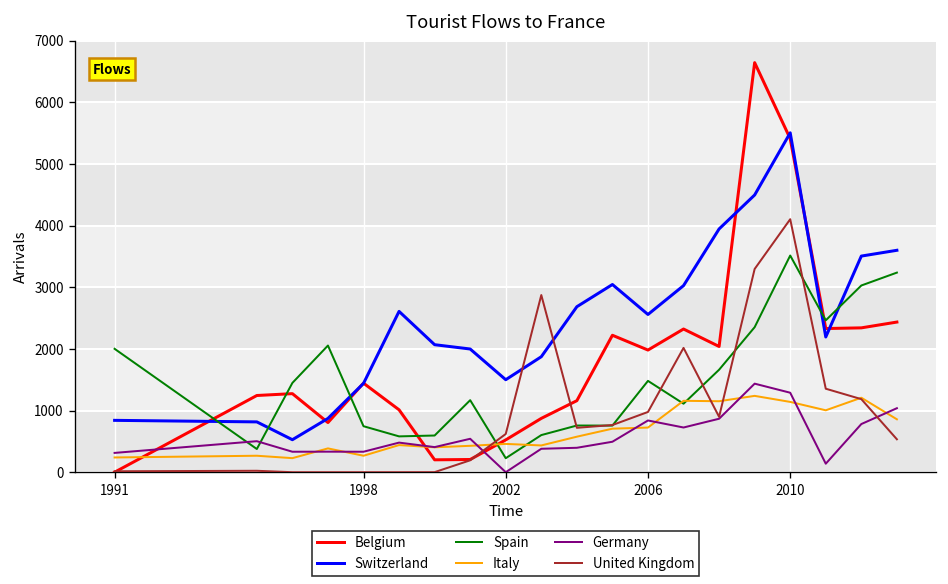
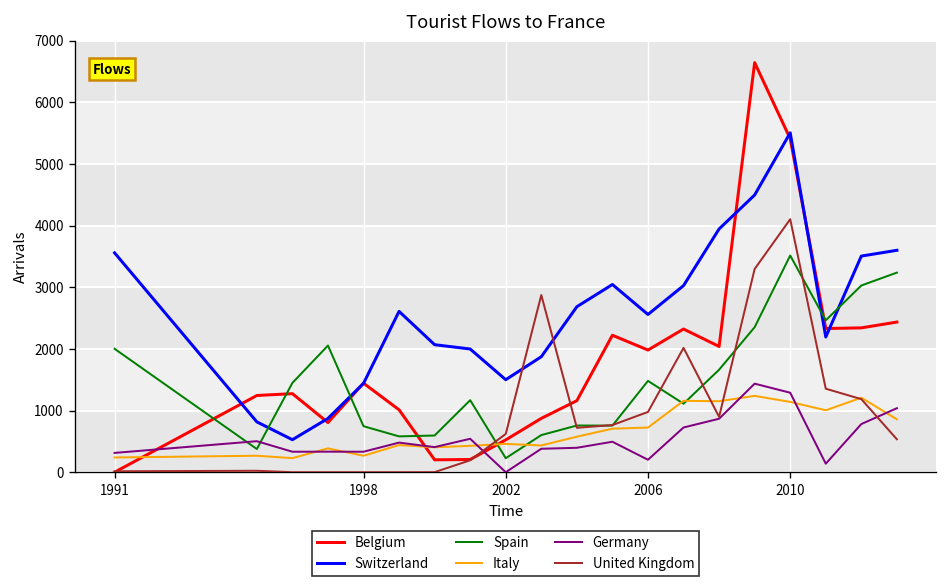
  {
    "Belgium": {
      "2002": 500,
      "2006": 2000,
      "2010": 5400
    },
    "Switzerland": {
-     "1991": 800,
+     "1991": 3600,
      "2002": 1500,
      "2006": 2600,
      "2010": 5500
    },
    "Spain": {
      "1991": 2000,
      "1998": 700,
      "2002": 200,
      "2006": 1500,
      "2010": 3500
    },
    "Italy": {
      "1991": 200,
      "1998": 300,
      "2002": 500,
      "2006": 700,
      "2010": 1100
    },
    "Germany": {
      "1991": 300,
      "1998": 300,
      "2002": 0,
-     "2006": 800,
+     "2006": 200,
      "2010": 1300
    },
    "United Kingdom": {
      "1998": 0,
      "2002": 600,
      "2006": 1000,
      "2010": 4100
    }
  }
